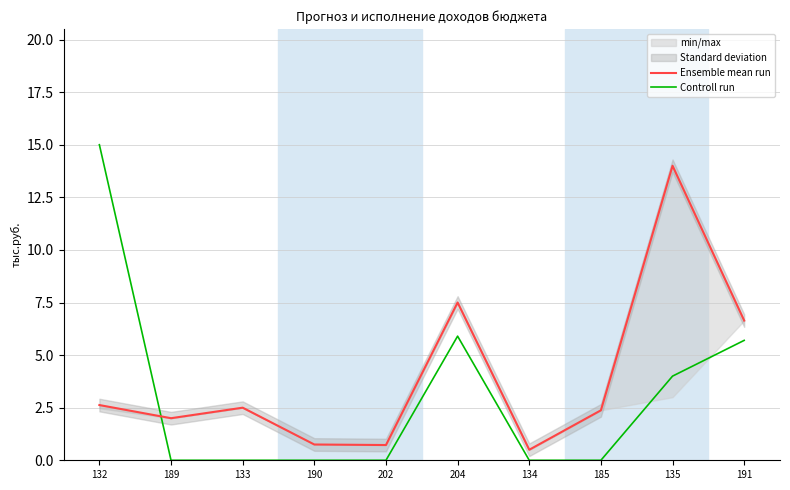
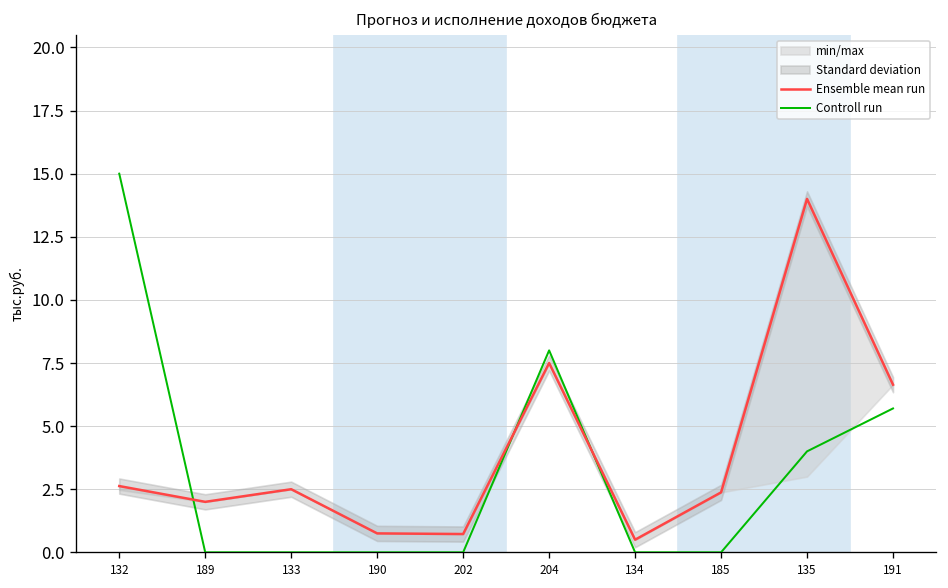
  {
    "Controll run": {
      "132": 15.0,
      "189": 0.0,
      "133": 0.0,
      "190": 0.0,
      "202": 0.0,
-     "204": 5.9,
+     "204": 8.0,
      "134": 0.0,
      "185": 0.0,
      "135": 4.0,
      "191": 5.7
    }
  }
